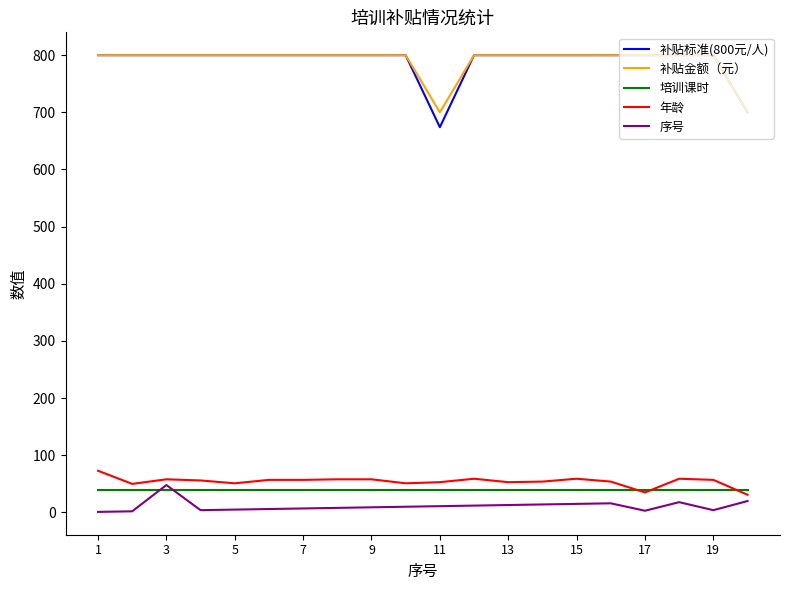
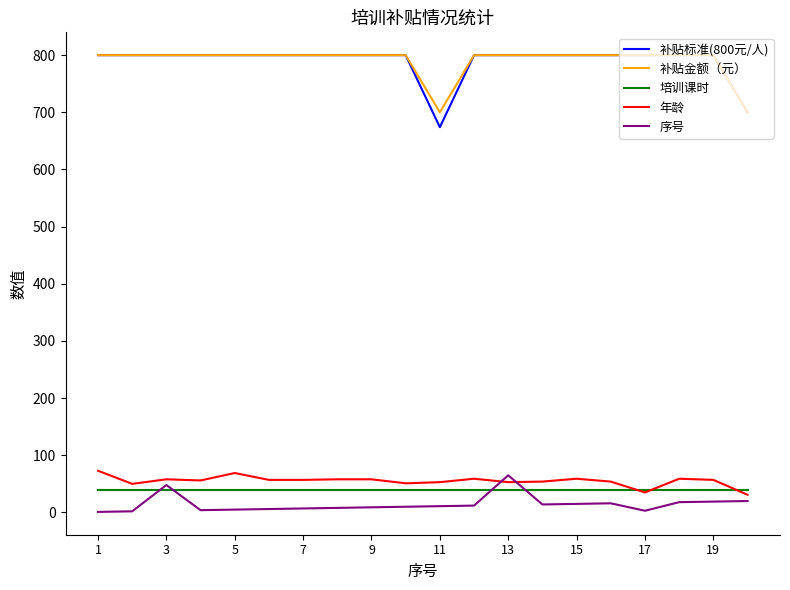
  {
    "补贴标准(800元/人)": {
      "11": 670
    },
    "补贴金额（元）": {
      "11": 700
    },
    "培训课时": {
      "1": 40,
      "3": 40,
      "5": 40,
      "7": 40,
      "9": 40,
      "11": 40,
      "13": 40,
      "15": 40,
      "17": 40,
      "19": 40
    },
    "年龄": {
      "1": 70,
      "3": 60,
-     "5": 50,
+     "5": 70,
      "7": 60,
      "9": 60,
      "11": 50,
      "13": 50,
      "15": 60,
      "17": 40,
      "19": 60
    },
    "序号": {
      "1": 0,
      "3": 50,
      "5": 10,
      "7": 10,
      "9": 10,
      "11": 10,
-     "13": 10,
+     "13": 70,
      "15": 20,
      "17": 0,
-     "19": 0
+     "19": 20
    }
  }
